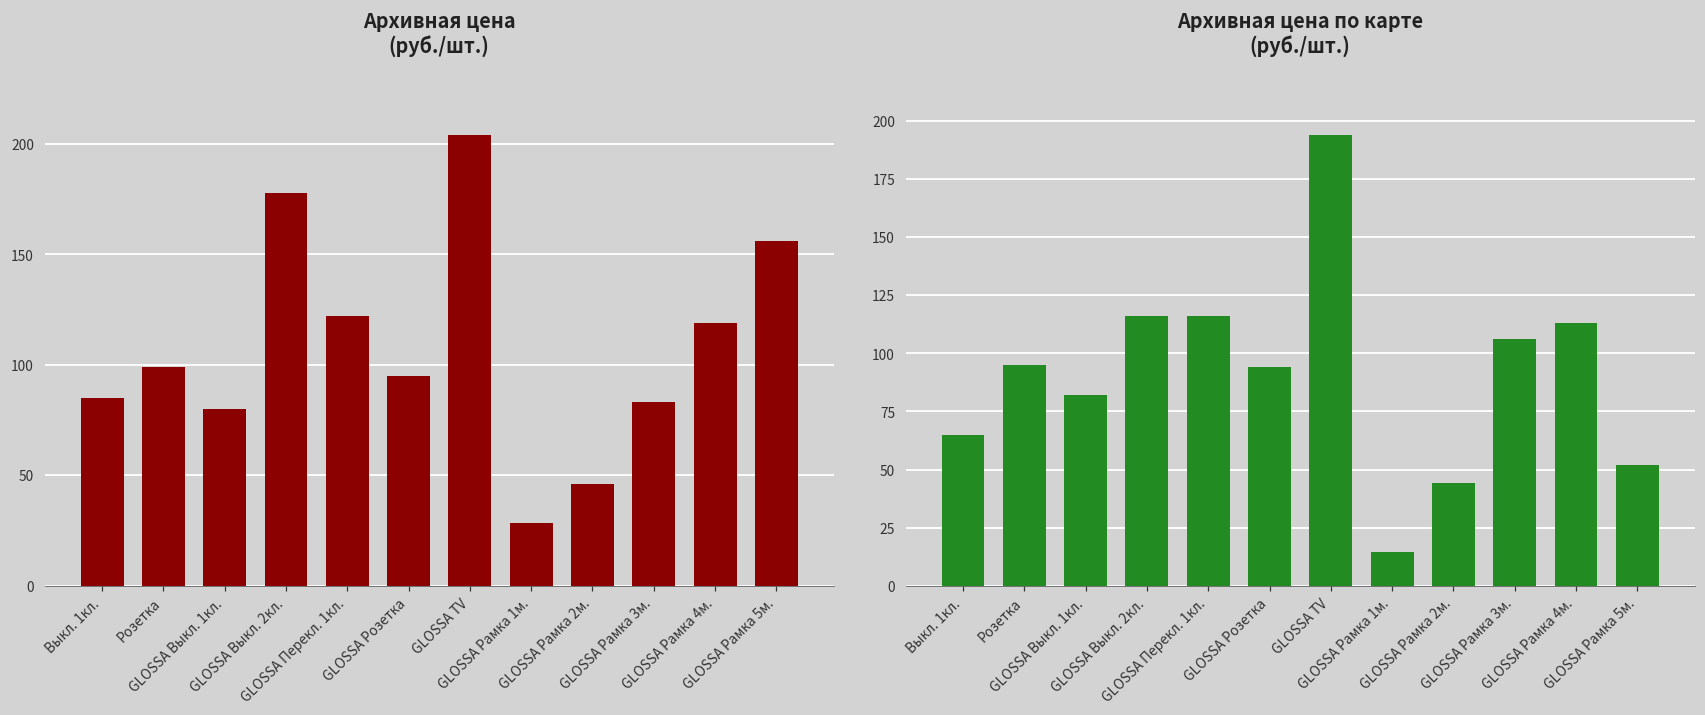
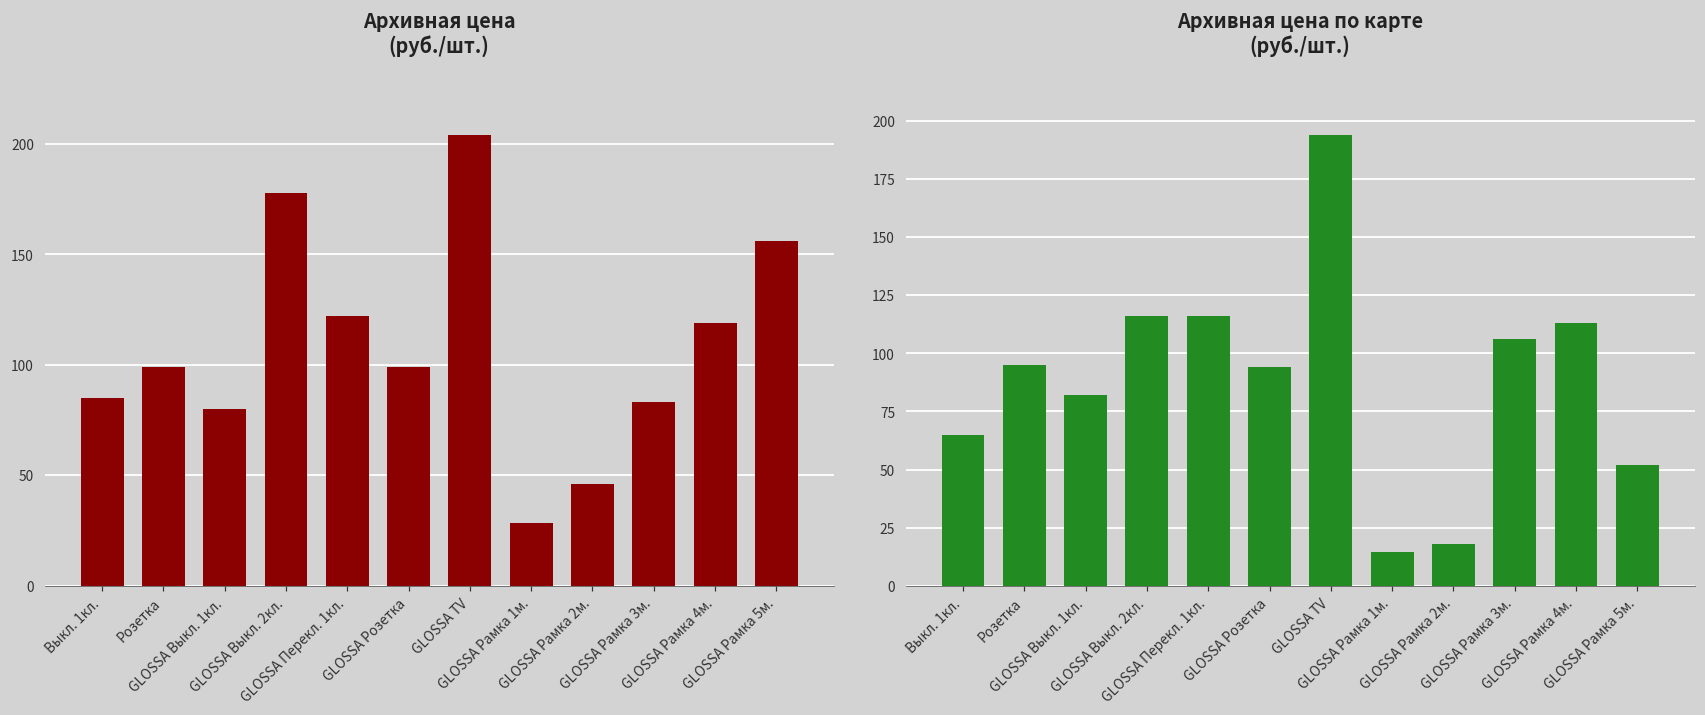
  {
    "Архивная цена (руб./шт.)": {
      "Выкл. 1кл.": 85,
      "Розетка": 99,
      "GLOSSA Выкл. 1кл.": 80,
      "GLOSSA Выкл. 2кл.": 178,
      "GLOSSA Перекл. 1кл.": 122,
-     "GLOSSA Розетка": 95,
+     "GLOSSA Розетка": 99,
      "GLOSSA TV": 204,
      "GLOSSA Рамка 1м.": 29,
      "GLOSSA Рамка 2м.": 46,
      "GLOSSA Рамка 3м.": 83,
      "GLOSSA Рамка 4м.": 119,
      "GLOSSA Рамка 5м.": 156
    },
    "Архивная цена по карте (руб./шт.)": {
      "Выкл. 1кл.": 65,
      "Розетка": 95,
      "GLOSSA Выкл. 1кл.": 82,
      "GLOSSA Выкл. 2кл.": 116,
      "GLOSSA Перекл. 1кл.": 116,
      "GLOSSA Розетка": 94,
      "GLOSSA TV": 194,
      "GLOSSA Рамка 1м.": 14,
-     "GLOSSA Рамка 2м.": 44,
+     "GLOSSA Рамка 2м.": 18,
      "GLOSSA Рамка 3м.": 106,
      "GLOSSA Рамка 4м.": 113,
      "GLOSSA Рамка 5м.": 52
    }
  }
